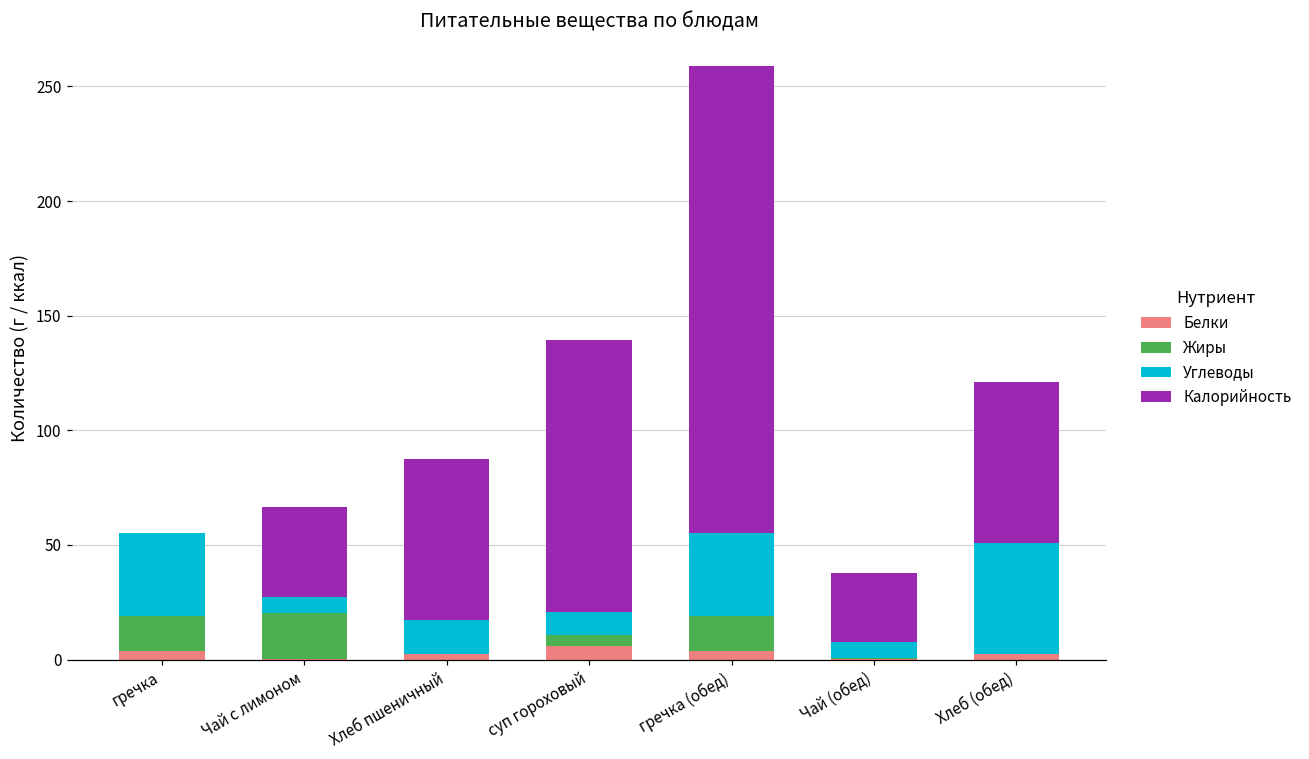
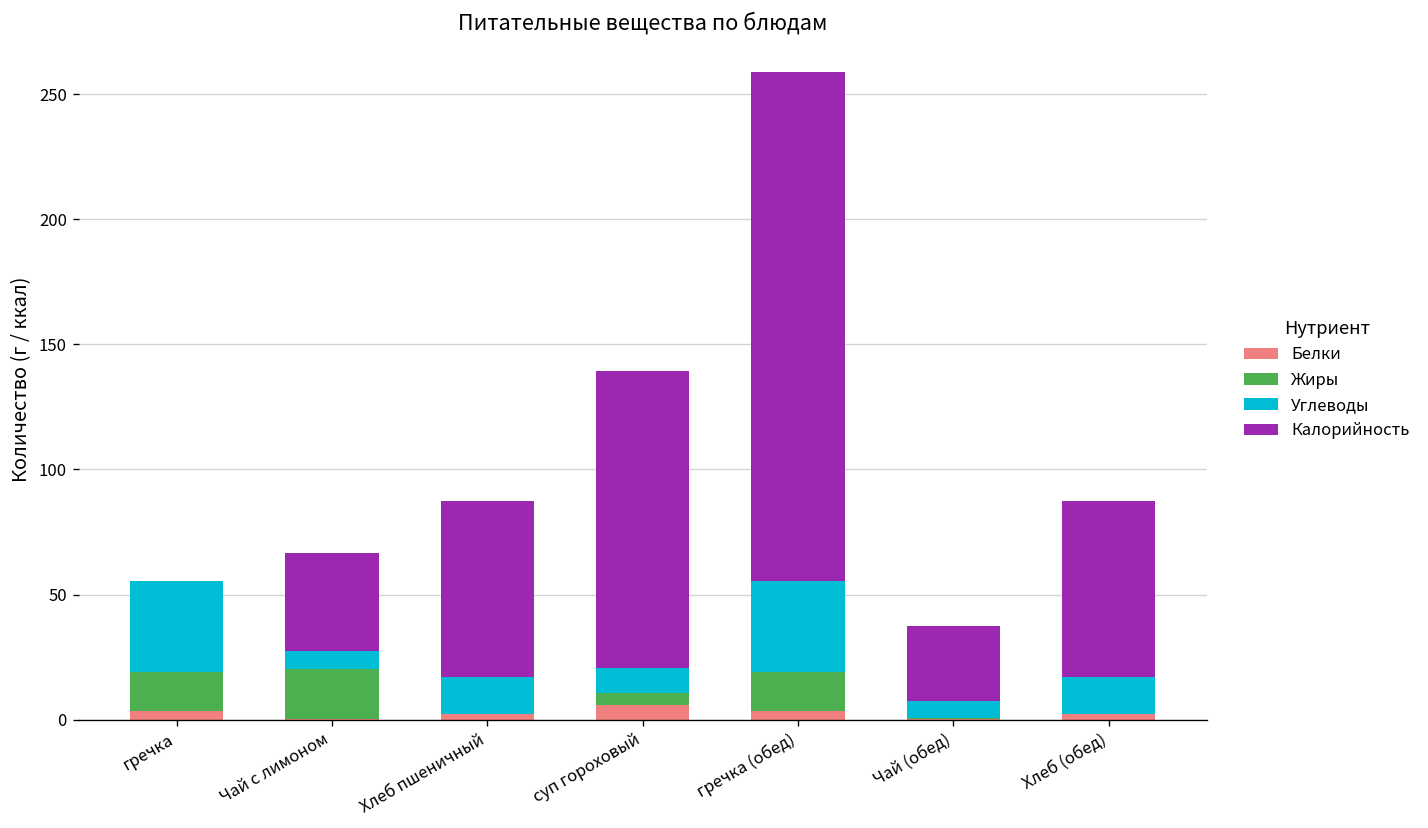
  {
    "Белки": {
      "гречка": 4,
      "Хлеб пшеничный": 2,
      "суп гороховый": 6,
      "гречка (обед)": 4,
      "Хлеб (обед)": 2
    },
    "Жиры": {
      "гречка": 15,
      "Чай с лимоном": 20,
      "суп гороховый": 5,
      "гречка (обед)": 15
    },
    "Углеводы": {
      "гречка": 36,
      "Чай с лимоном": 7,
      "Хлеб пшеничный": 15,
      "суп гороховый": 10,
      "гречка (обед)": 36,
      "Чай (обед)": 7,
-     "Хлеб (обед)": 48
+     "Хлеб (обед)": 15
    },
    "Калорийность": {
      "гречка": 0,
      "Чай с лимоном": 39,
      "Хлеб пшеничный": 70,
      "суп гороховый": 118,
      "гречка (обед)": 204,
      "Чай (обед)": 30,
      "Хлеб (обед)": 70
    }
  }
